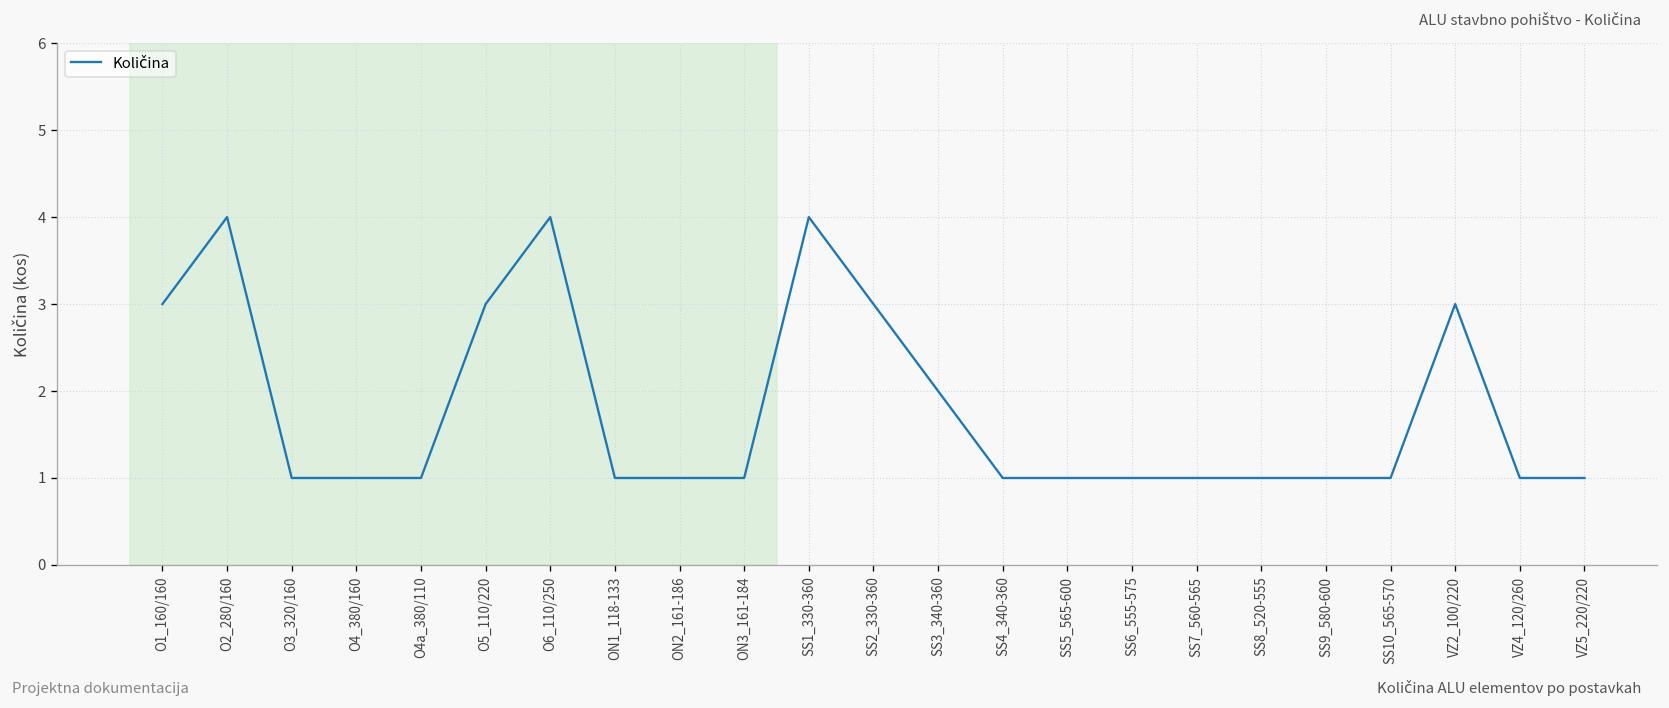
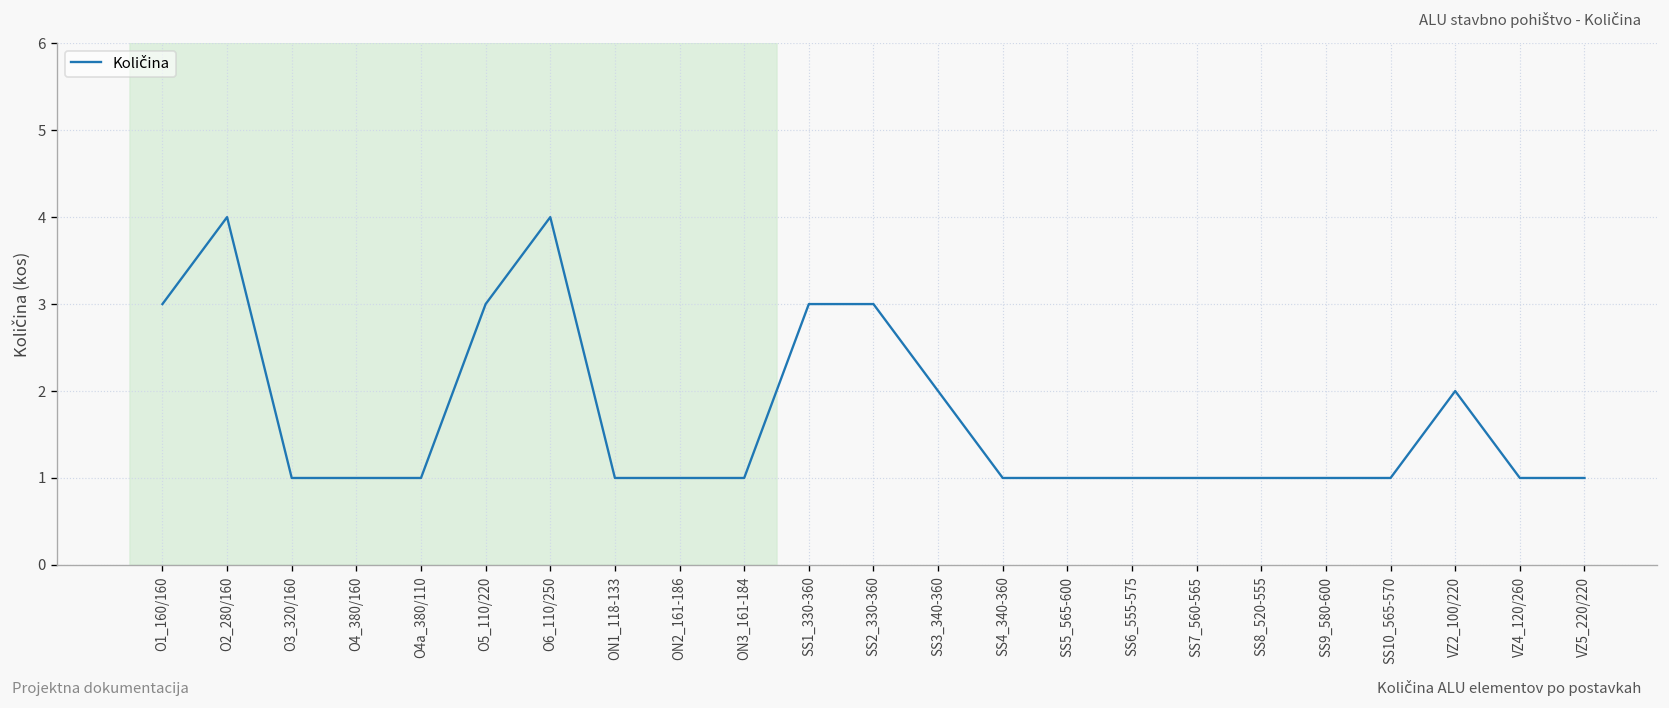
  {
    "O1_160/160": 3,
    "O2_280/160": 4,
    "O3_320/160": 1,
    "O4_380/160": 1,
    "O4a_380/110": 1,
    "O5_110/220": 3,
    "O6_110/250": 4,
    "ON1_118-133": 1,
    "ON2_161-186": 1,
    "ON3_161-184": 1,
-   "SS1_330-360": 4,
+   "SS1_330-360": 3,
    "SS2_330-360": 3,
    "SS3_340-360": 2,
    "SS4_340-360": 1,
    "SS5_565-600": 1,
    "SS6_555-575": 1,
    "SS7_560-565": 1,
    "SS8_520-555": 1,
    "SS9_580-600": 1,
    "SS10_565-570": 1,
-   "VZ2_100/220": 3,
+   "VZ2_100/220": 2,
    "VZ4_120/260": 1,
    "VZ5_220/220": 1
  }
